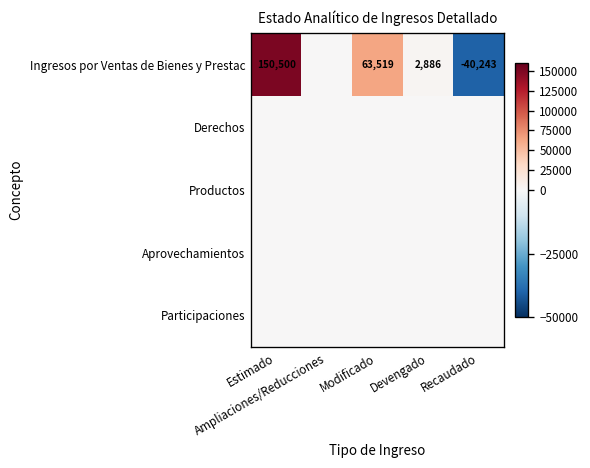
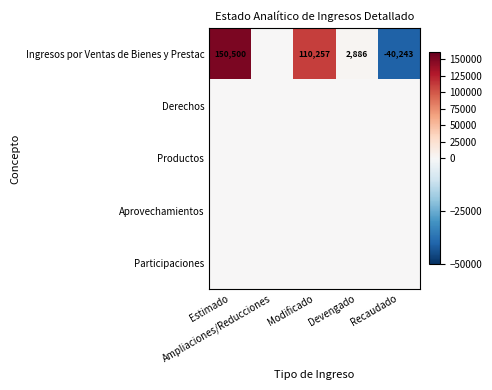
  {
    "Ingresos por Ventas de Bienes y Prestac": {
      "Estimado": "150,500",
-     "Modificado": "63,519",
+     "Modificado": "110,257",
      "Devengado": "2,886",
      "Recaudado": "-40,243"
    }
  }
